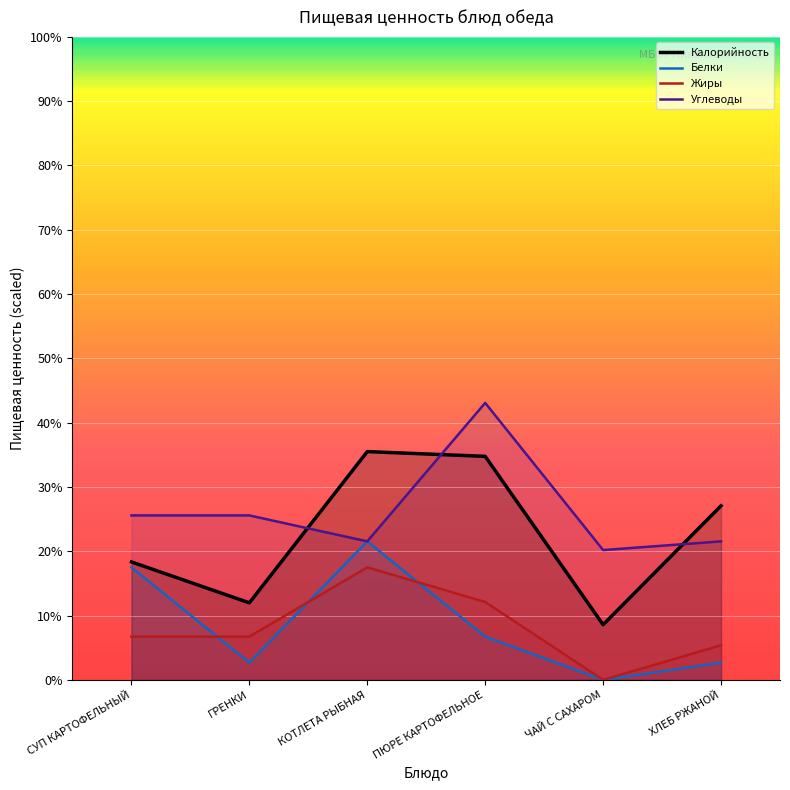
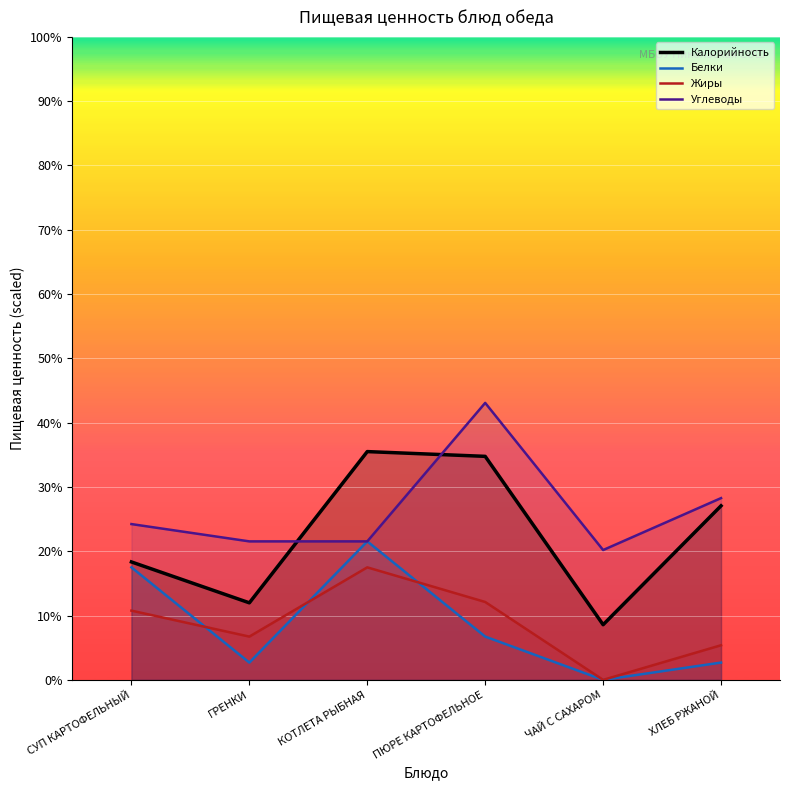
  {
    "Калорийность": {
      "СУП КАРТОФЕЛЬНЫЙ": "18%",
      "ГРЕНКИ": "12%",
      "КОТЛЕТА РЫБНАЯ": "36%",
      "ПЮРЕ КАРТОФЕЛЬНОЕ": "35%",
      "ЧАЙ С САХАРОМ": "9%",
      "ХЛЕБ РЖАНОЙ": "27%"
    },
    "Белки": {
      "СУП КАРТОФЕЛЬНЫЙ": "18%",
      "ГРЕНКИ": "3%",
      "ПЮРЕ КАРТОФЕЛЬНОЕ": "7%",
      "ХЛЕБ РЖАНОЙ": "3%"
    },
    "Жиры": {
-     "СУП КАРТОФЕЛЬНЫЙ": "7%",
+     "СУП КАРТОФЕЛЬНЫЙ": "11%",
      "ГРЕНКИ": "7%",
      "КОТЛЕТА РЫБНАЯ": "18%",
      "ПЮРЕ КАРТОФЕЛЬНОЕ": "12%",
      "ХЛЕБ РЖАНОЙ": "5%"
    },
    "Углеводы": {
-     "СУП КАРТОФЕЛЬНЫЙ": "26%",
-     "ГРЕНКИ": "26%",
+     "СУП КАРТОФЕЛЬНЫЙ": "24%",
+     "ГРЕНКИ": "22%",
      "ПЮРЕ КАРТОФЕЛЬНОЕ": "43%",
      "ЧАЙ С САХАРОМ": "20%",
-     "ХЛЕБ РЖАНОЙ": "22%"
+     "ХЛЕБ РЖАНОЙ": "28%"
    }
  }
